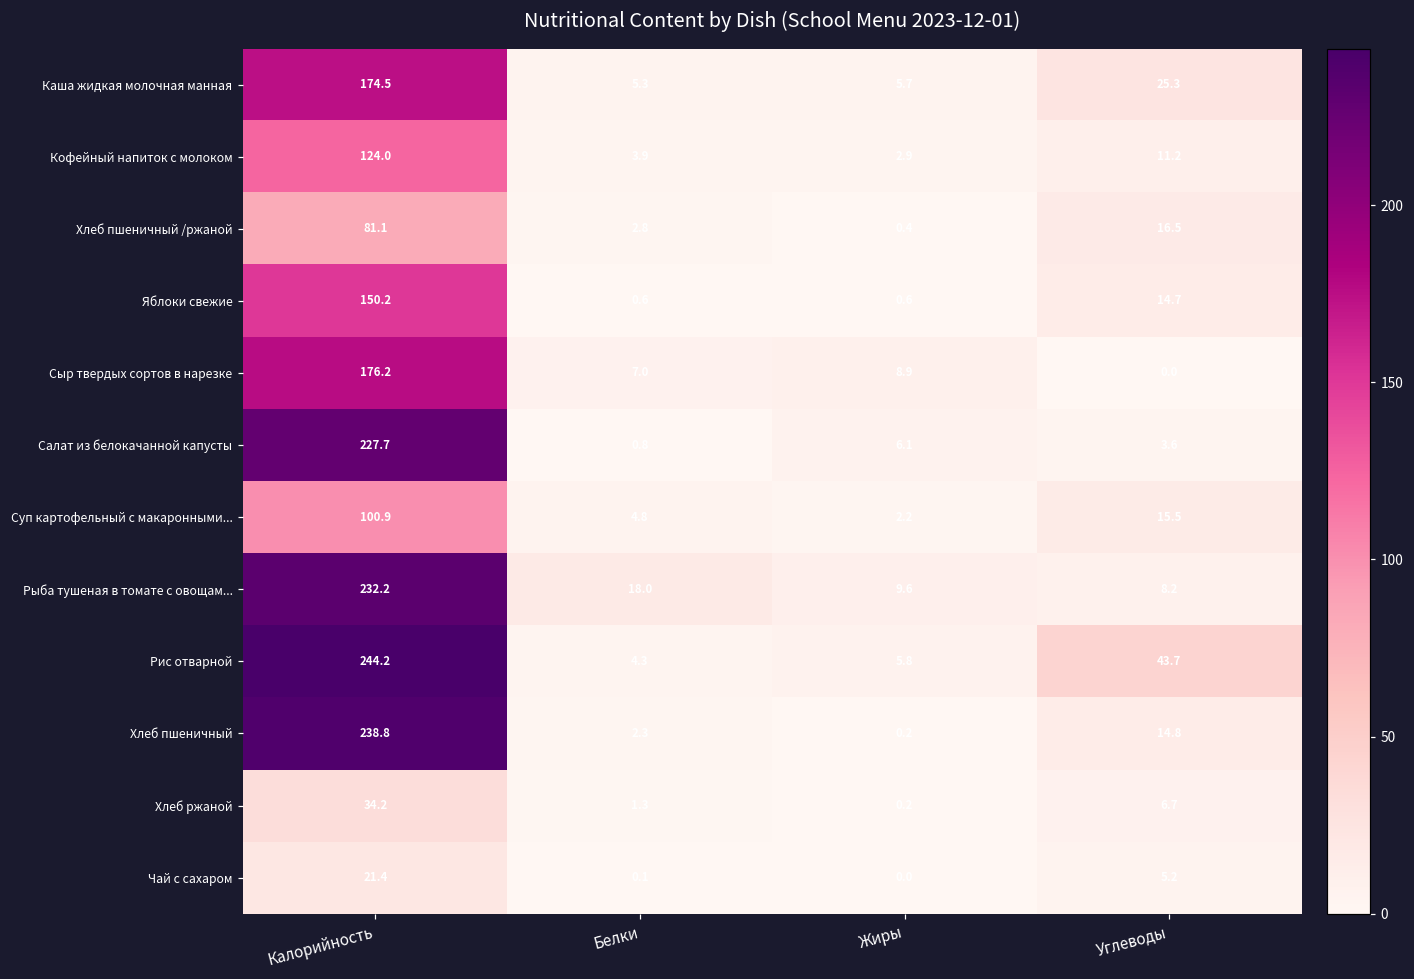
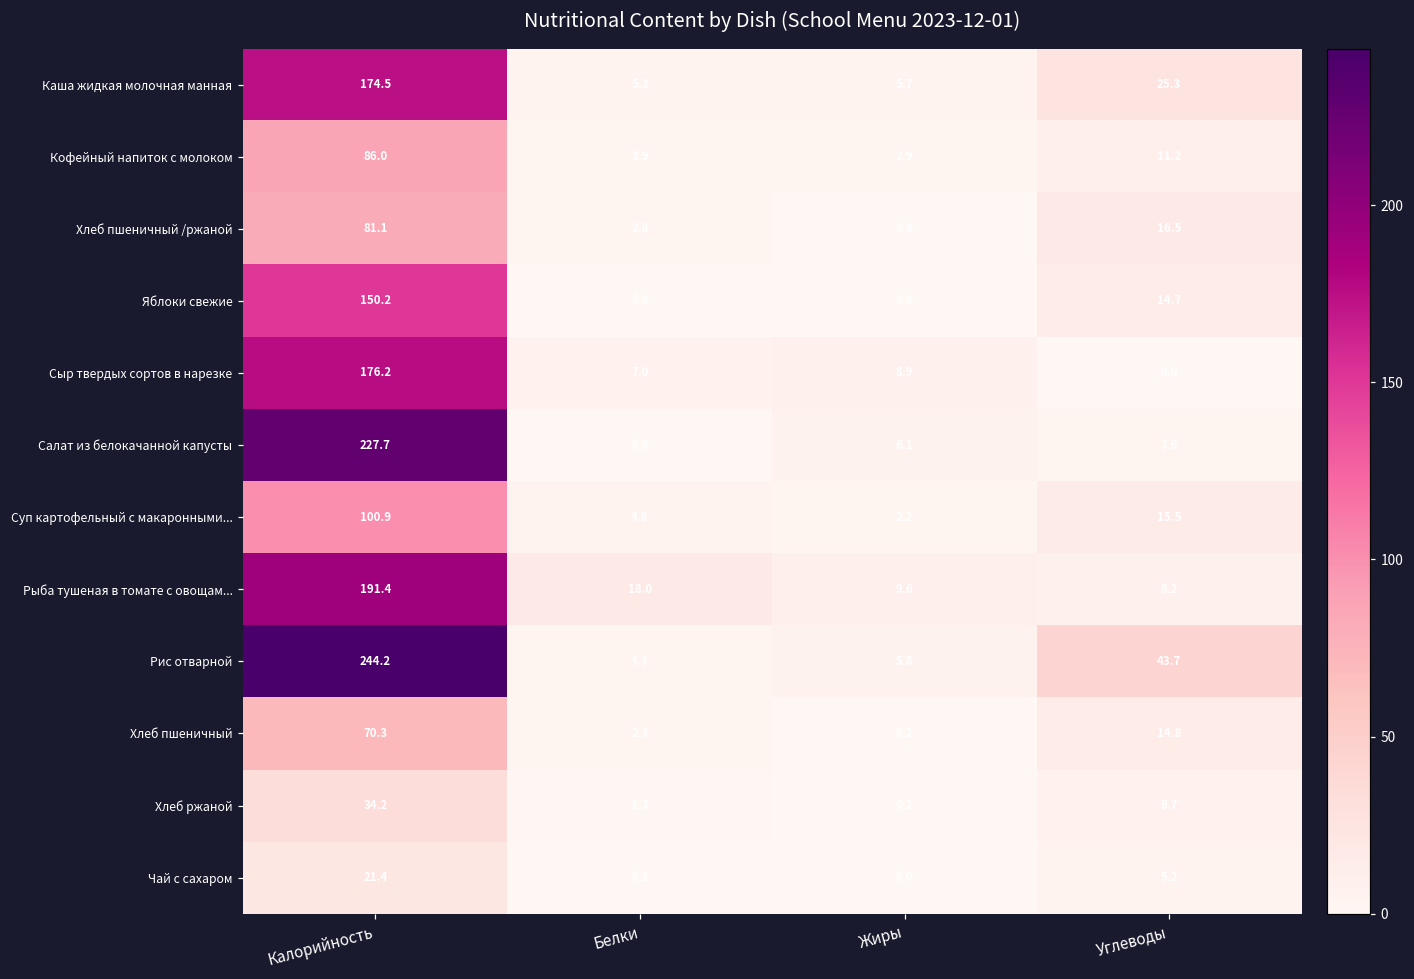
  {
    "Каша жидкая молочная манная": {
      "Калорийность": 174.5
    },
    "Кофейный напиток с молоком": {
-     "Калорийность": 124.0
+     "Калорийность": 86.0
    },
    "Хлеб пшеничный /ржаной": {
      "Калорийность": 81.1
    },
    "Яблоки свежие": {
      "Калорийность": 150.2
    },
    "Сыр твердых сортов в нарезке": {
      "Калорийность": 176.2
    },
    "Салат из белокачанной капусты": {
      "Калорийность": 227.7
    },
    "Суп картофельный с макаронными...": {
      "Калорийность": 100.9
    },
    "Рыба тушеная в томате с овощам...": {
-     "Калорийность": 232.2
+     "Калорийность": 191.4
    },
    "Рис отварной": {
      "Калорийность": 244.2
    },
    "Хлеб пшеничный": {
-     "Калорийность": 238.8
+     "Калорийность": 70.3
    }
  }
